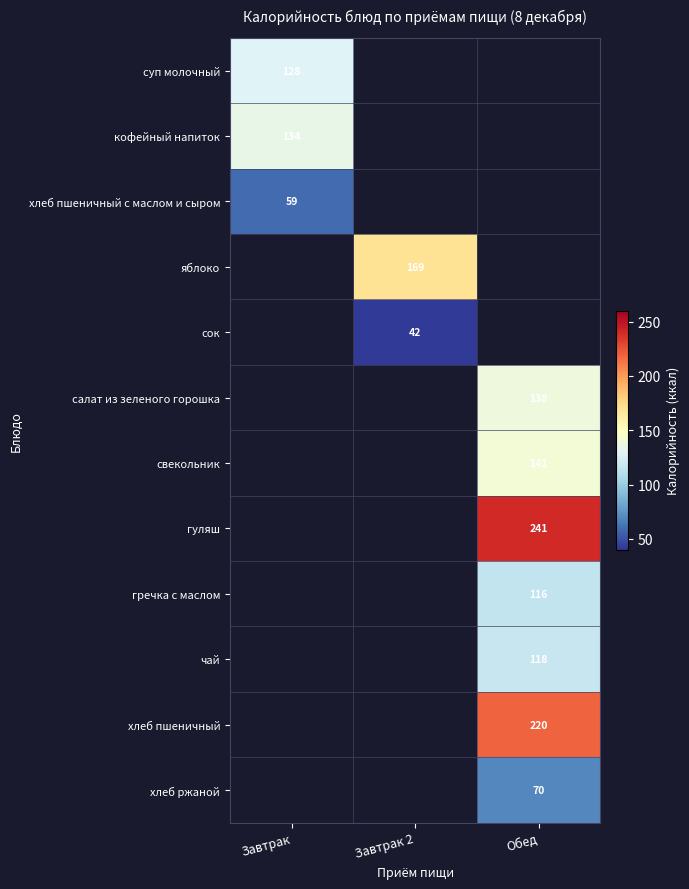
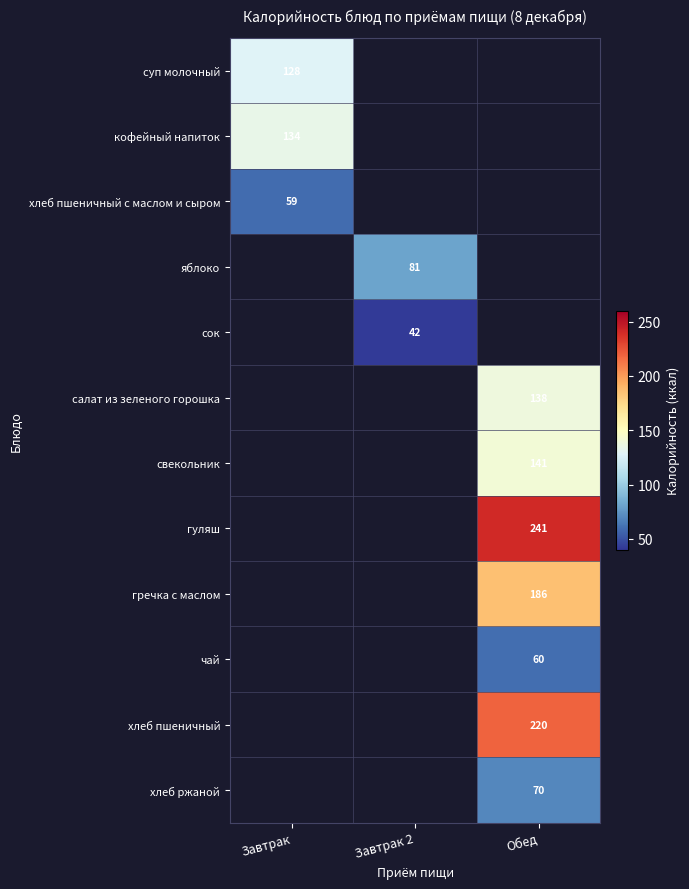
  {
    "хлеб пшеничный с маслом и сыром": {
      "Завтрак": 59
    },
    "яблоко": {
-     "Завтрак 2": 169
+     "Завтрак 2": 81
    },
    "сок": {
      "Завтрак 2": 42
    },
    "гуляш": {
      "Обед": 241
    },
    "гречка с маслом": {
-     "Обед": 116
+     "Обед": 186
    },
    "чай": {
-     "Обед": 118
+     "Обед": 60
    },
    "хлеб пшеничный": {
      "Обед": 220
    },
    "хлеб ржаной": {
      "Обед": 70
    }
  }
